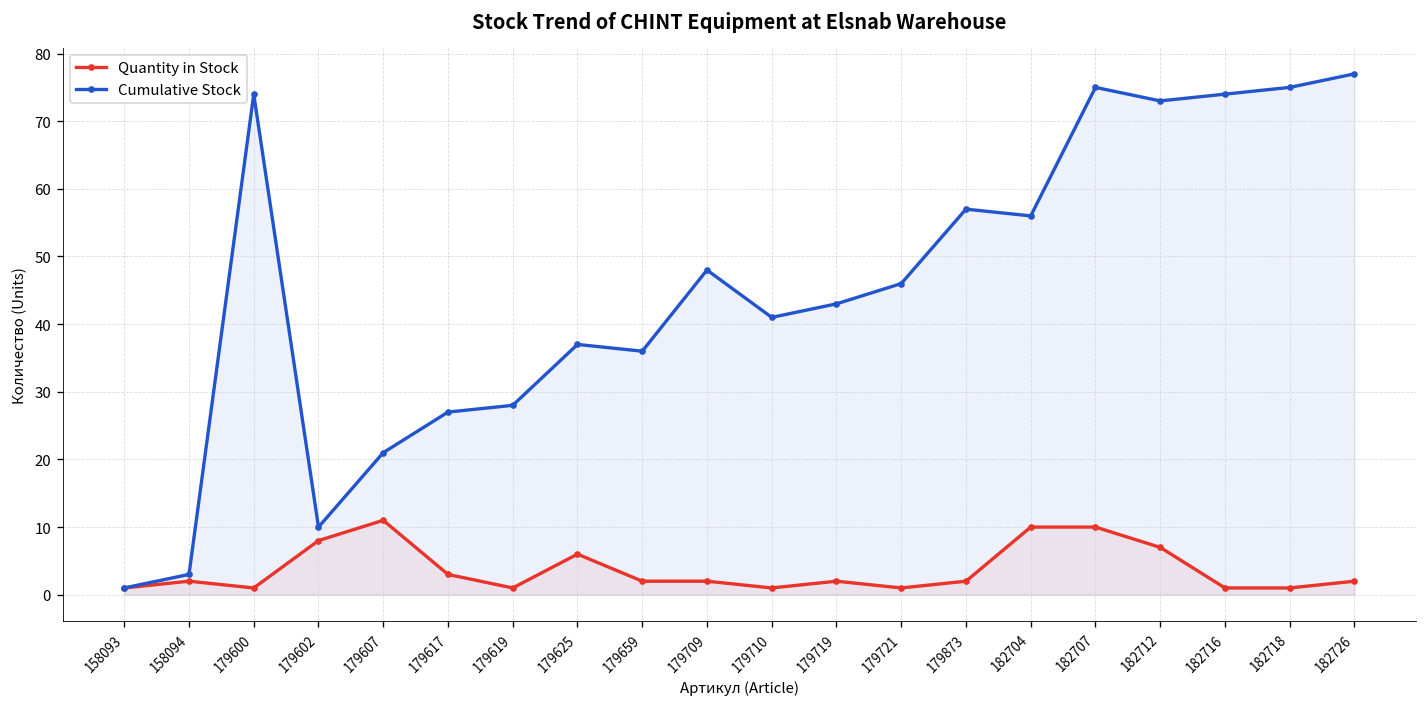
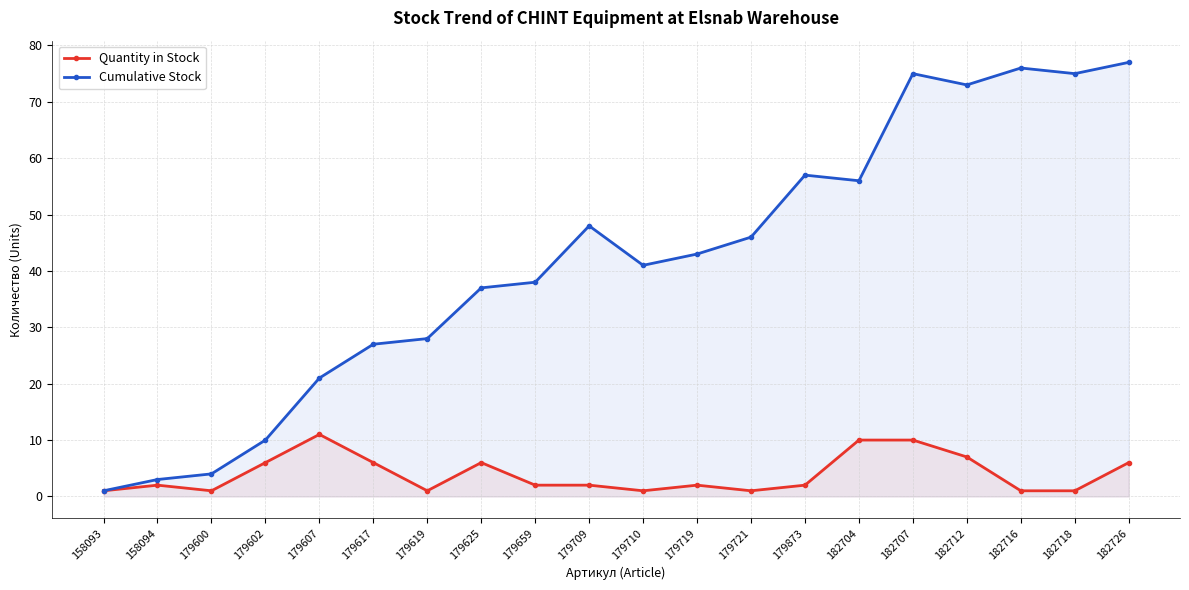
  {
    "Quantity in Stock": {
      "158094": 2,
      "179600": 1,
-     "179602": 8,
+     "179602": 6,
      "179607": 11,
-     "179617": 3,
+     "179617": 6,
      "179619": 1,
      "179625": 6,
      "179659": 2,
      "179709": 2,
      "179710": 1,
      "179719": 2,
      "179721": 1,
      "179873": 2,
      "182704": 10,
      "182707": 10,
      "182712": 7,
      "182716": 1,
      "182718": 1,
-     "182726": 2
+     "182726": 6
    },
    "Cumulative Stock": {
      "158094": 3,
-     "179600": 74,
+     "179600": 4,
      "179602": 10,
      "179607": 21,
      "179617": 27,
      "179619": 28,
      "179625": 37,
-     "179659": 36,
+     "179659": 38,
      "179709": 48,
      "179710": 41,
      "179719": 43,
      "179721": 46,
      "179873": 57,
      "182704": 56,
      "182707": 75,
      "182712": 73,
-     "182716": 74,
+     "182716": 76,
      "182718": 75,
      "182726": 77
    }
  }
